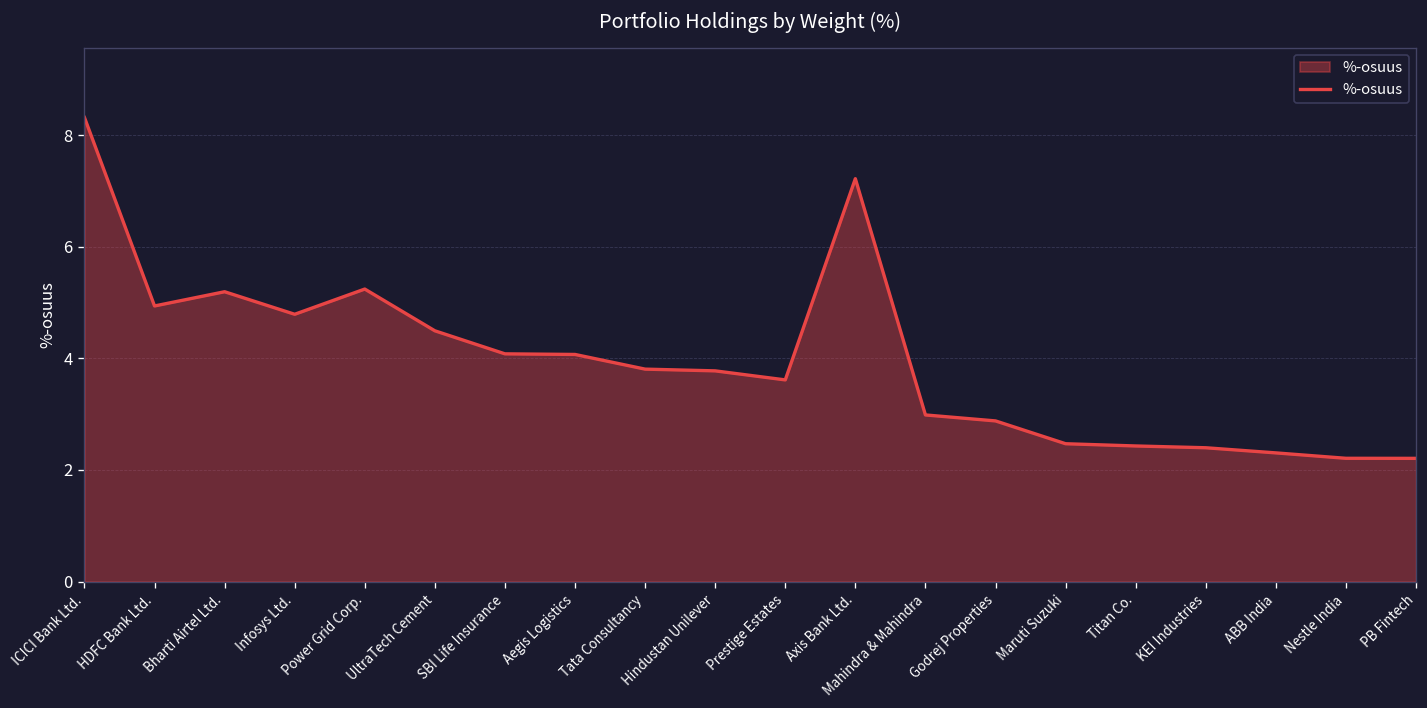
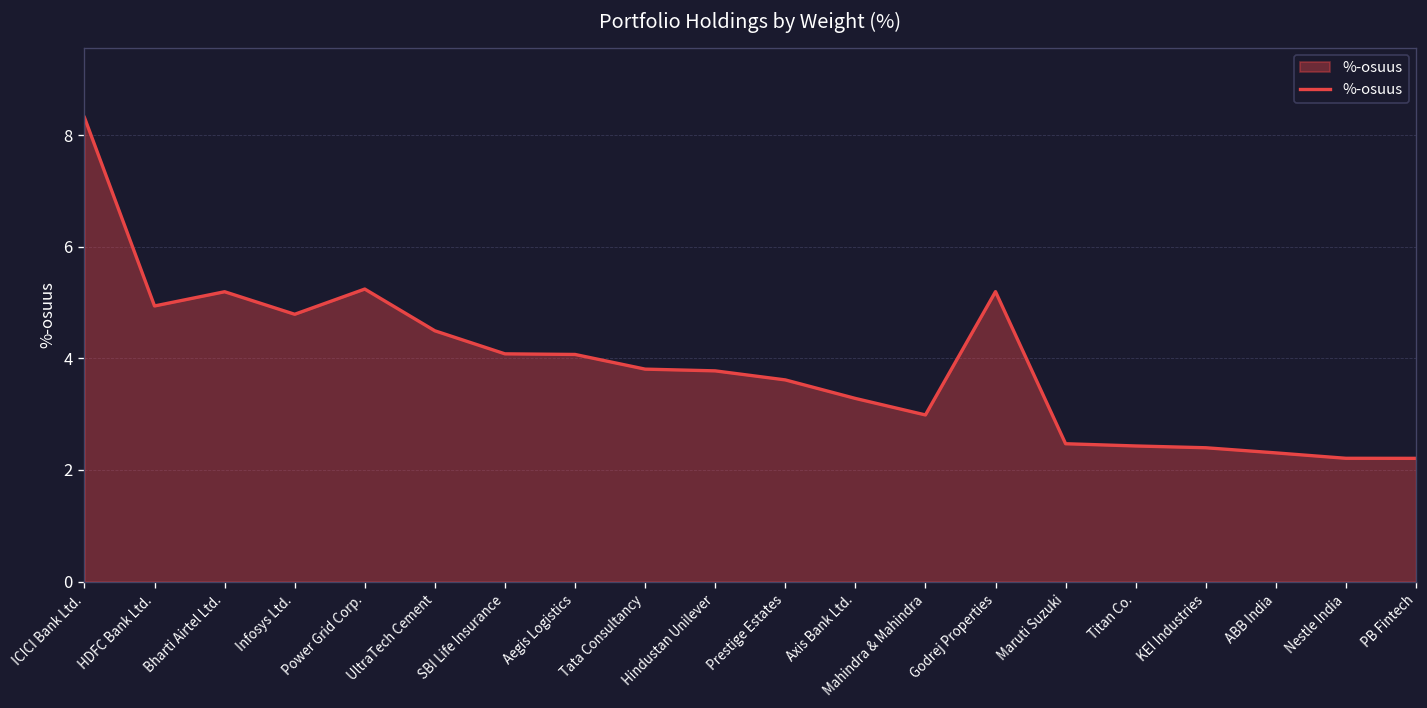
  {
    "ICICI Bank Ltd.": 8.3,
    "HDFC Bank Ltd.": 4.9,
    "Bharti Airtel Ltd.": 5.2,
    "Infosys Ltd.": 4.8,
    "Power Grid Corp.": 5.2,
    "UltraTech Cement": 4.5,
    "SBI Life Insurance": 4.1,
    "Aegis Logistics": 4.1,
    "Tata Consultancy": 3.8,
    "Hindustan Unilever": 3.8,
    "Prestige Estates": 3.6,
-   "Axis Bank Ltd.": 7.2,
+   "Axis Bank Ltd.": 3.3,
    "Mahindra & Mahindra": 3.0,
-   "Godrej Properties": 2.9,
+   "Godrej Properties": 5.2,
    "Maruti Suzuki": 2.5,
    "Titan Co.": 2.4,
    "KEI Industries": 2.4,
    "ABB India": 2.3,
    "Nestle India": 2.2,
    "PB Fintech": 2.2
  }
